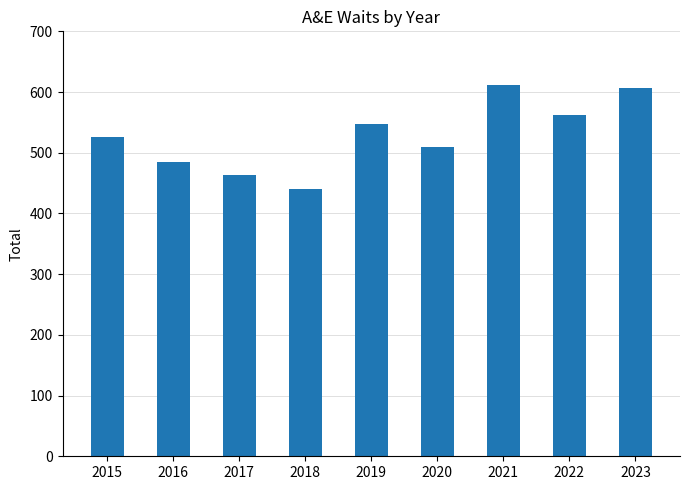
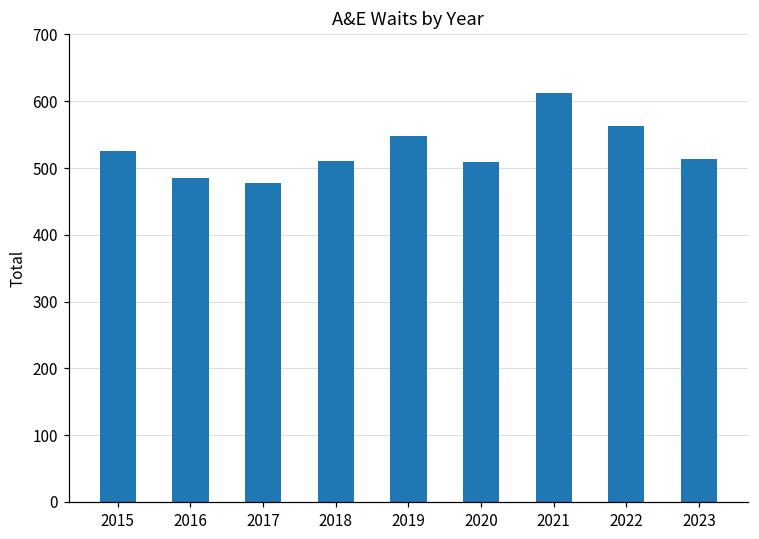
  {
    "2015": 530,
    "2016": 490,
-   "2017": 460,
-   "2018": 440,
+   "2017": 480,
+   "2018": 510,
    "2019": 550,
    "2020": 510,
    "2021": 610,
    "2022": 560,
-   "2023": 610
+   "2023": 510
  }
